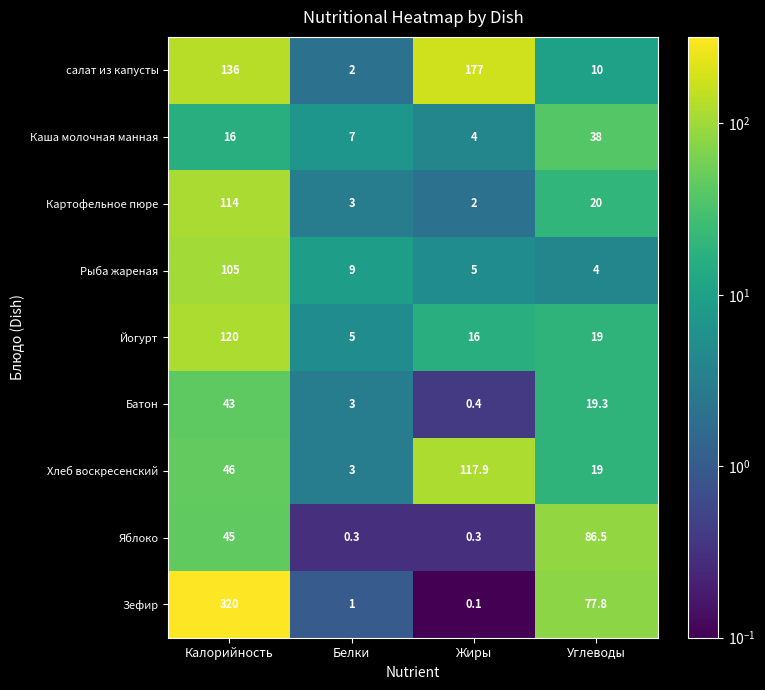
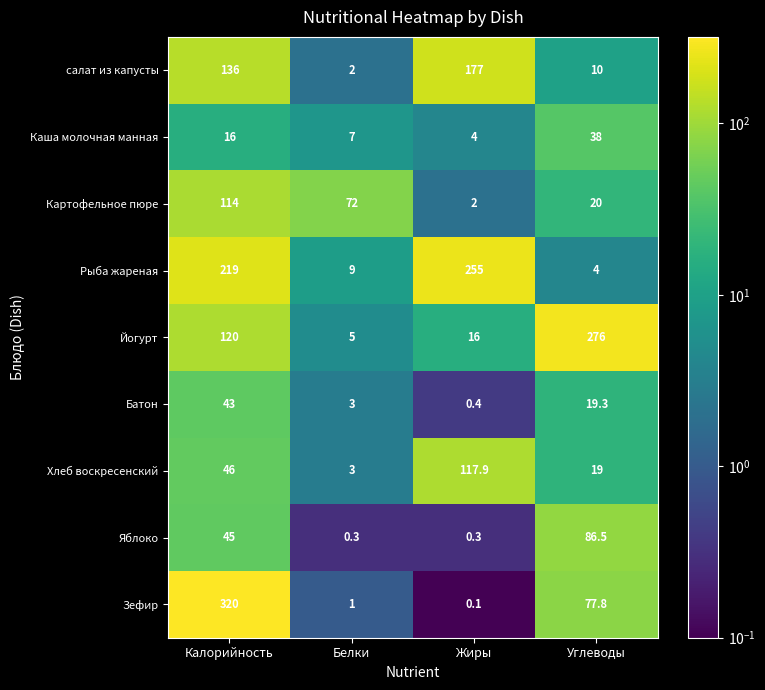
  {
    "салат из капусты": {
      "Калорийность": 136,
      "Белки": 2,
      "Жиры": 177,
      "Углеводы": 10
    },
    "Каша молочная манная": {
      "Калорийность": 16,
      "Белки": 7,
      "Жиры": 4,
      "Углеводы": 38
    },
    "Картофельное пюре": {
      "Калорийность": 114,
-     "Белки": 3,
+     "Белки": 72,
      "Жиры": 2,
      "Углеводы": 20
    },
    "Рыба жареная": {
-     "Калорийность": 105,
+     "Калорийность": 219,
      "Белки": 9,
-     "Жиры": 5,
+     "Жиры": 255,
      "Углеводы": 4
    },
    "Йогурт": {
      "Калорийность": 120,
      "Белки": 5,
      "Жиры": 16,
-     "Углеводы": 19
+     "Углеводы": 276
    },
    "Батон": {
      "Калорийность": 43,
      "Белки": 3,
      "Жиры": 0.4,
      "Углеводы": 19.3
    },
    "Хлеб воскресенский": {
      "Калорийность": 46,
      "Белки": 3,
      "Жиры": 117.9,
      "Углеводы": 19
    },
    "Яблоко": {
      "Калорийность": 45,
      "Белки": 0.3,
      "Жиры": 0.3,
      "Углеводы": 86.5
    },
    "Зефир": {
      "Калорийность": 320,
      "Белки": 1,
      "Жиры": 0.1,
      "Углеводы": 77.8
    }
  }
